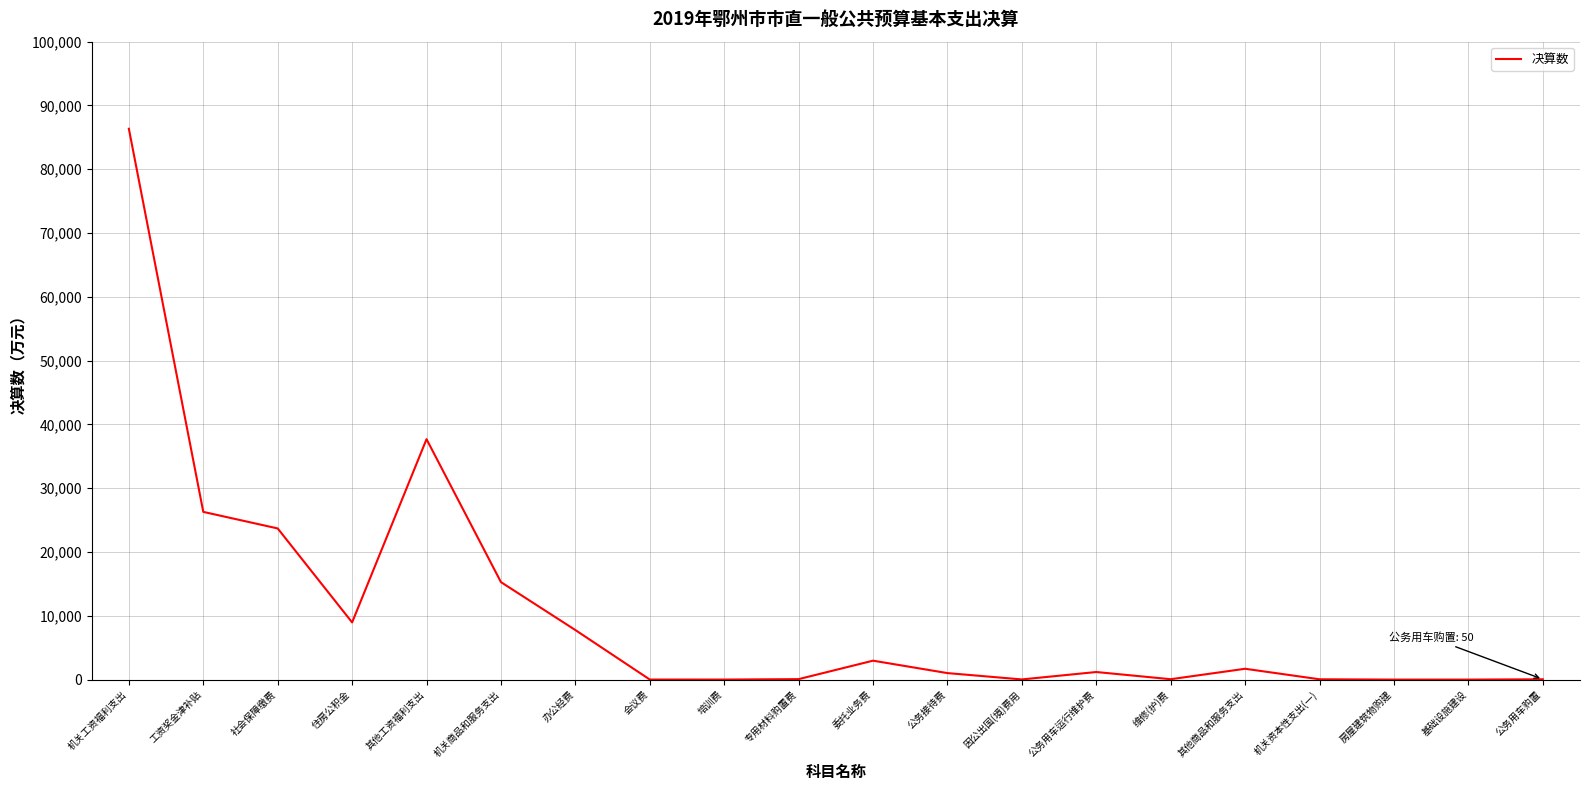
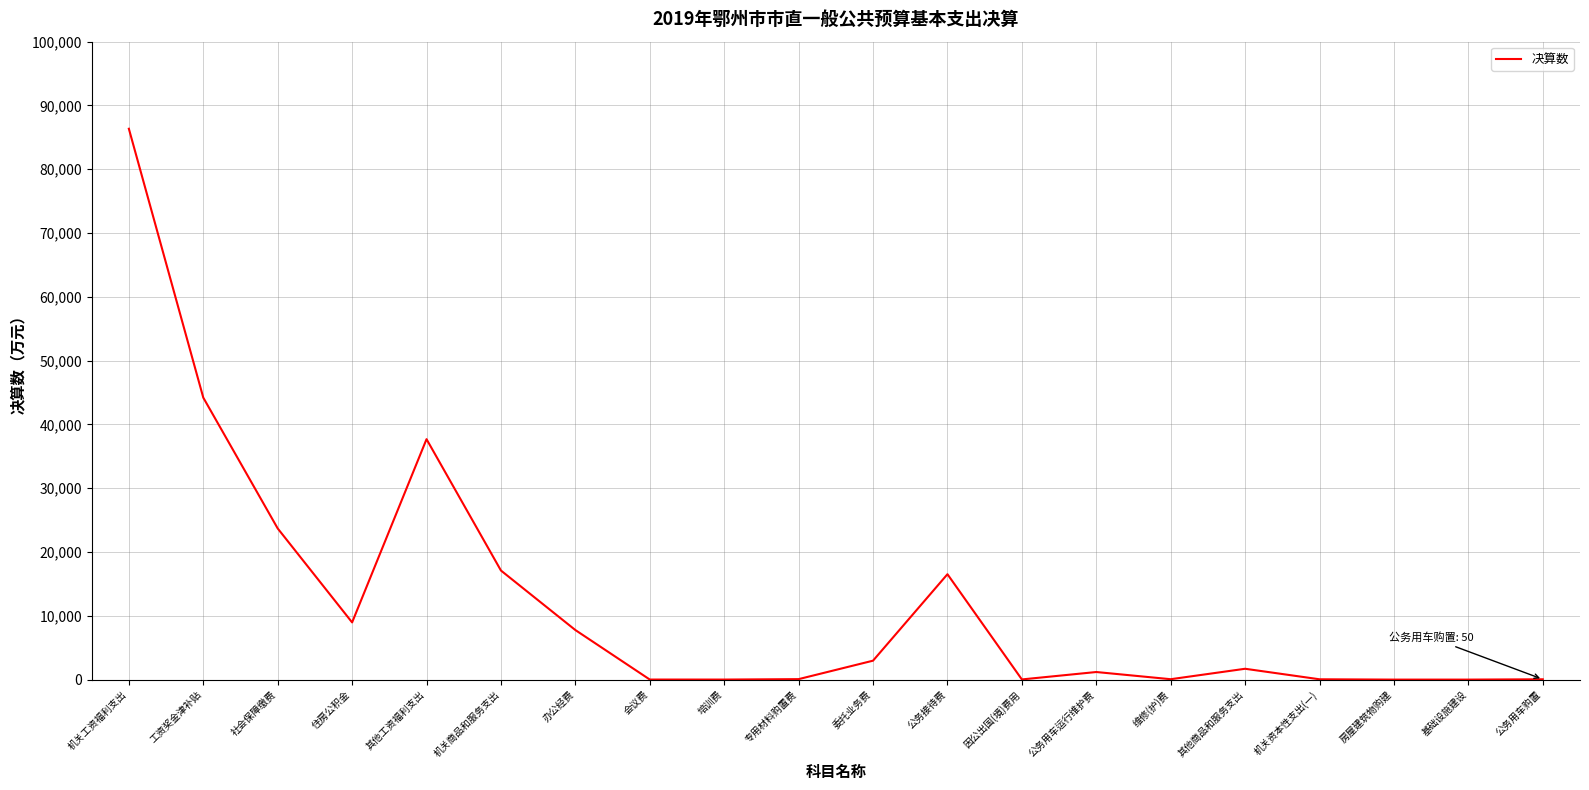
  {
    "机关工资福利支出": "86,000",
-   "工资奖金津补贴": "26,000",
+   "工资奖金津补贴": "44,000",
    "社会保障缴费": "24,000",
    "住房公积金": "9,000",
    "其他工资福利支出": "38,000",
-   "机关商品和服务支出": "15,000",
+   "机关商品和服务支出": "17,000",
    "办公经费": "8,000",
    "会议费": "0",
    "培训费": "0",
    "专用材料购置费": "0",
    "委托业务费": "3,000",
-   "公务接待费": "1,000",
+   "公务接待费": "17,000",
    "因公出国(境)费用": "0",
    "公务用车运行维护费": "1,000",
    "维修(护)费": "0",
    "其他商品和服务支出": "2,000",
    "机关资本性支出(一)": "0",
    "公务用车购置": "0"
  }
